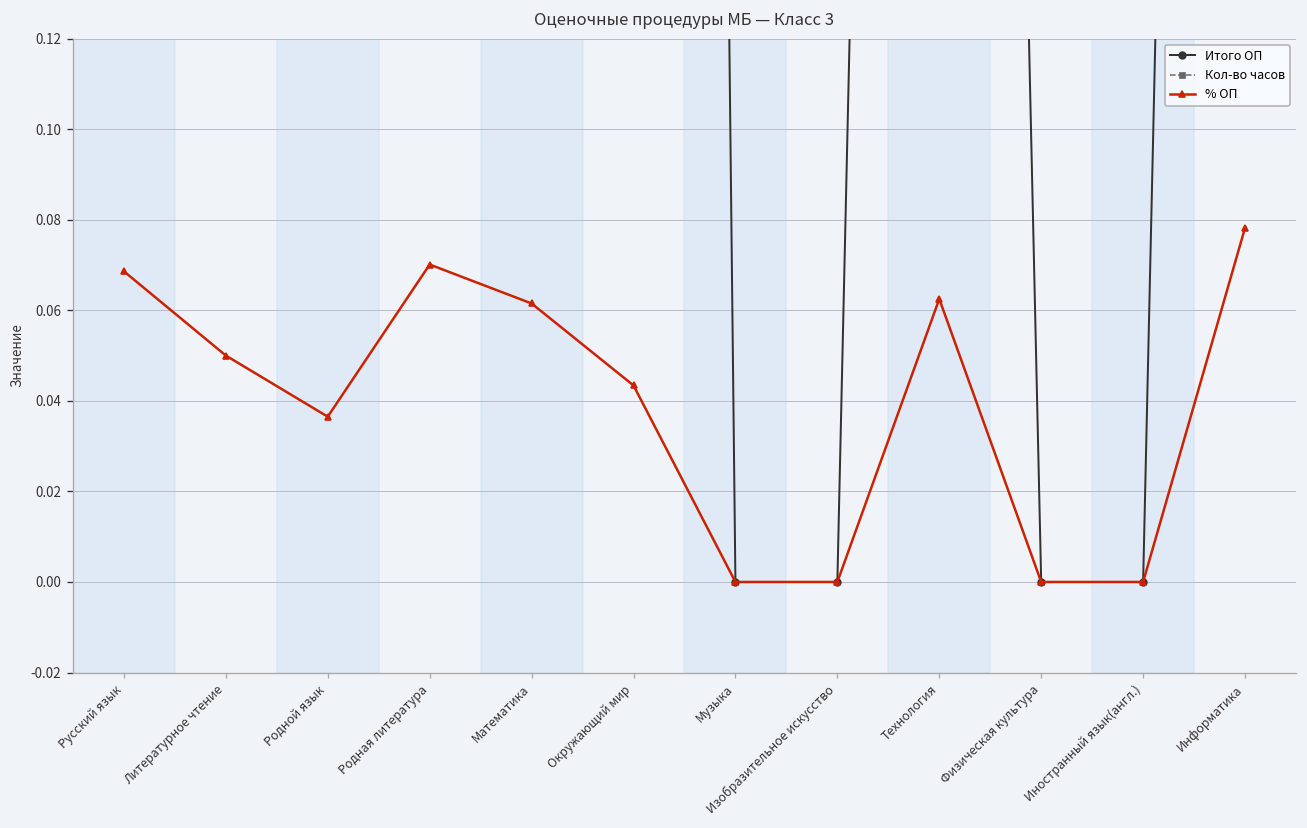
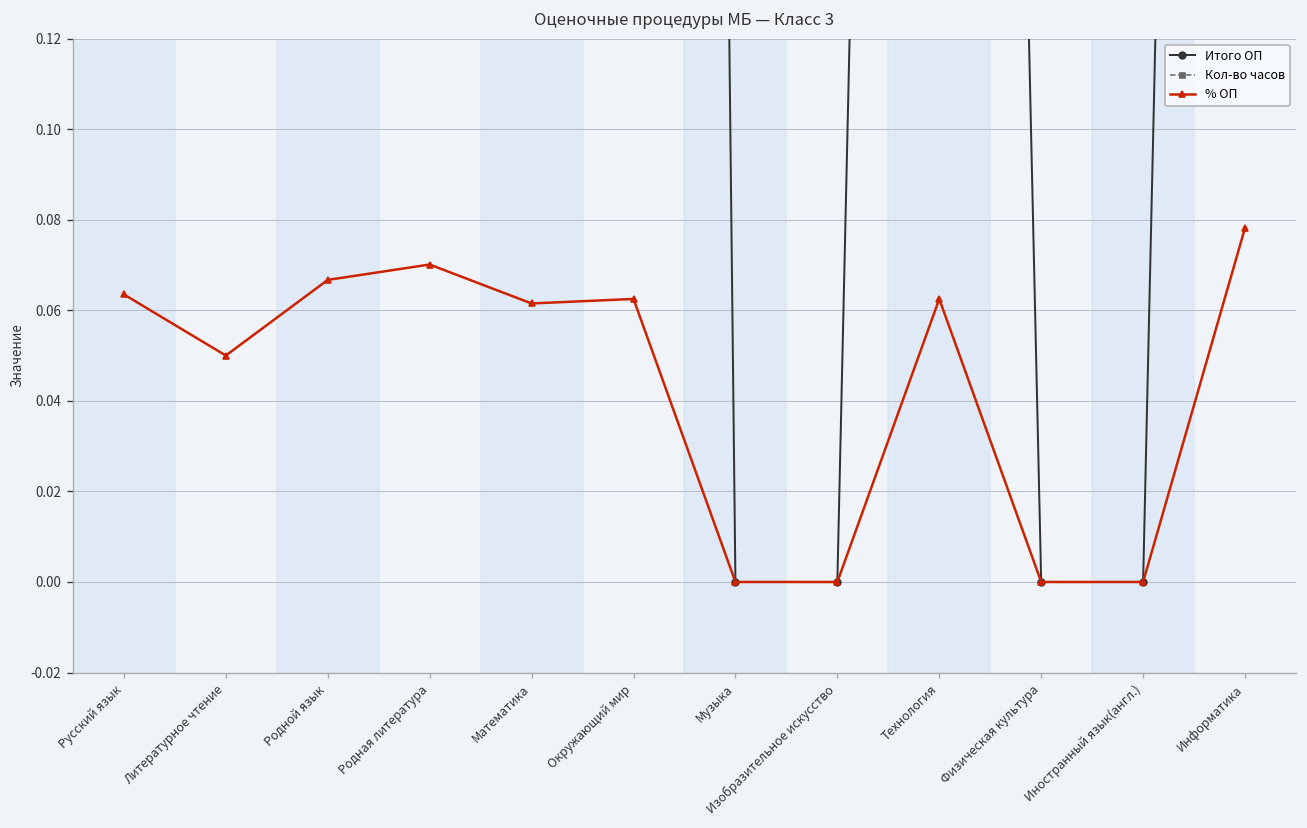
  {
    "% ОП": {
-     "Русский язык": 0.069,
+     "Русский язык": 0.064,
      "Литературное чтение": 0.050,
-     "Родной язык": 0.037,
+     "Родной язык": 0.067,
      "Родная литература": 0.070,
      "Математика": 0.062,
-     "Окружающий мир": 0.043,
+     "Окружающий мир": 0.063,
      "Технология": 0.063,
      "Информатика": 0.078
    }
  }
